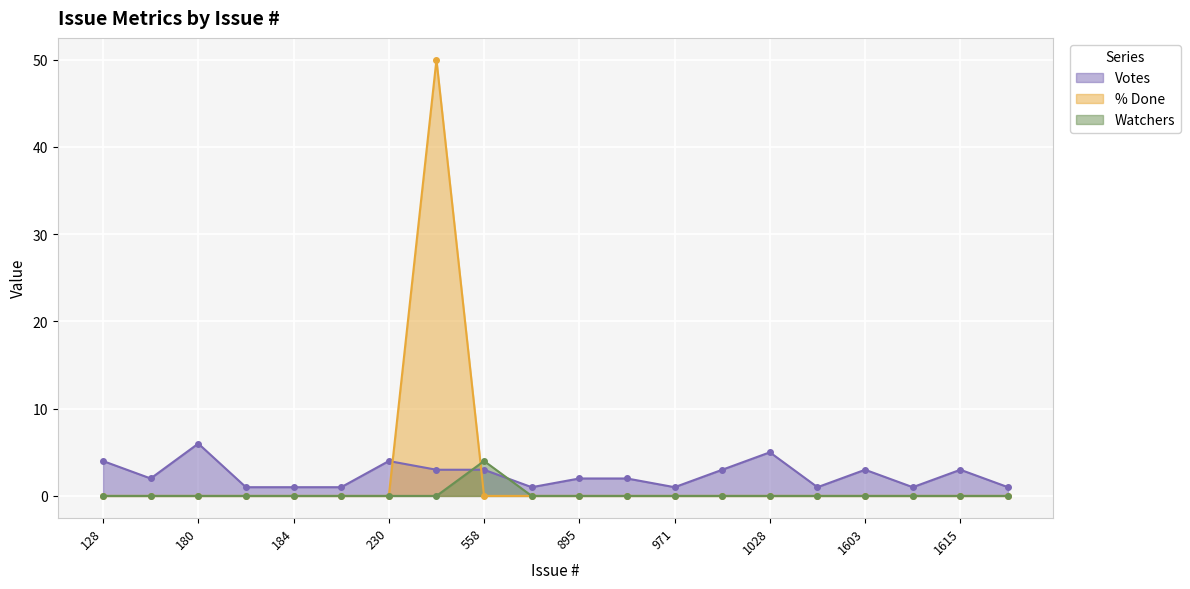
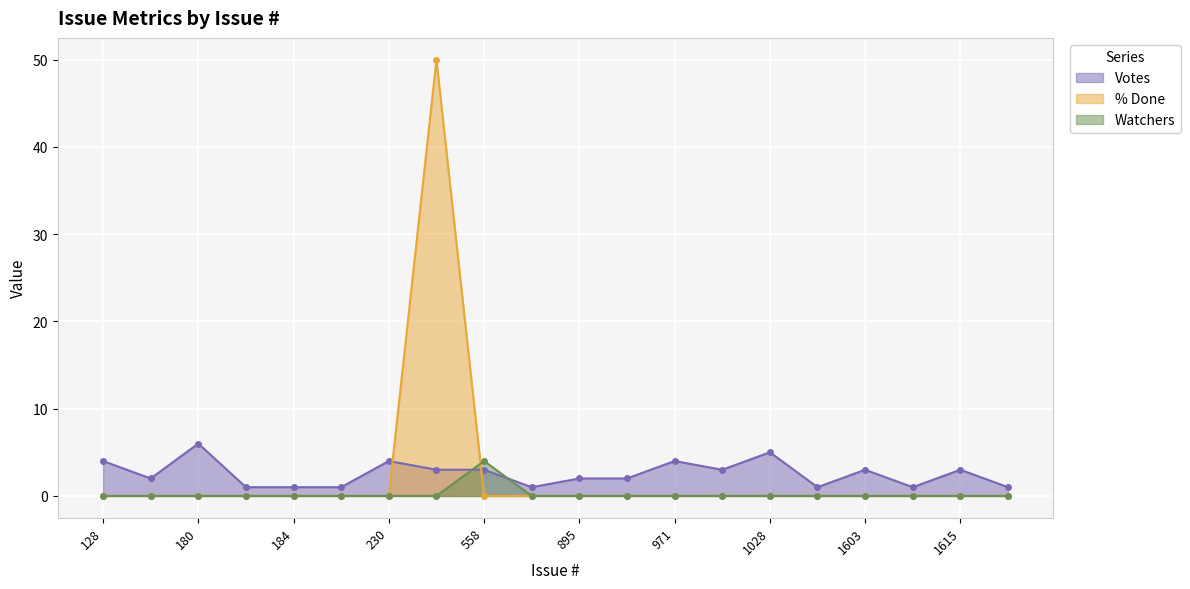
  {
    "Votes": {
      "128": 4,
      "180": 6,
      "184": 1,
      "230": 4,
      "558": 3,
      "895": 2,
-     "971": 1,
+     "971": 4,
      "1028": 5,
      "1603": 3,
      "1615": 3
    },
    "% Done": {
      "558": 0
    },
    "Watchers": {
      "558": 4
    }
  }
